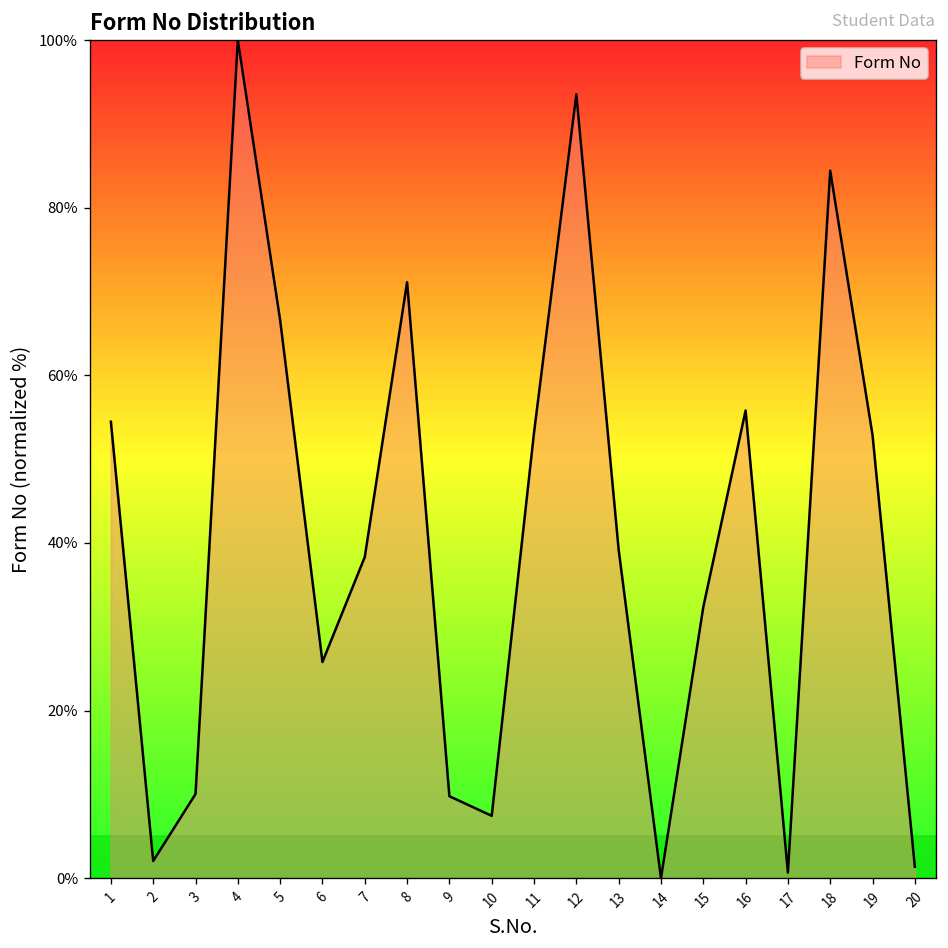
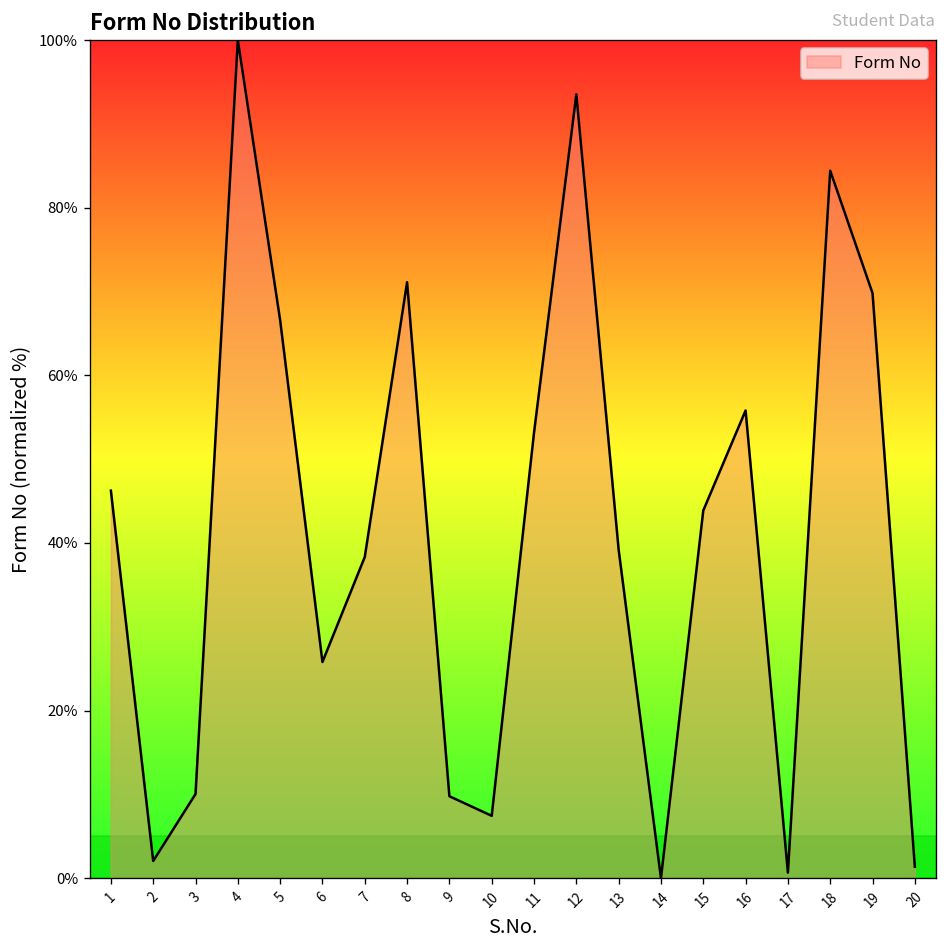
  {
-   "1": "54%",
+   "1": "46%",
    "3": "10%",
    "4": "100%",
    "5": "67%",
    "6": "26%",
    "7": "38%",
    "8": "71%",
    "9": "10%",
    "10": "7%",
    "11": "53%",
    "12": "94%",
    "13": "39%",
-   "15": "32%",
+   "15": "44%",
    "16": "56%",
    "18": "84%",
-   "19": "53%"
+   "19": "70%"
  }
